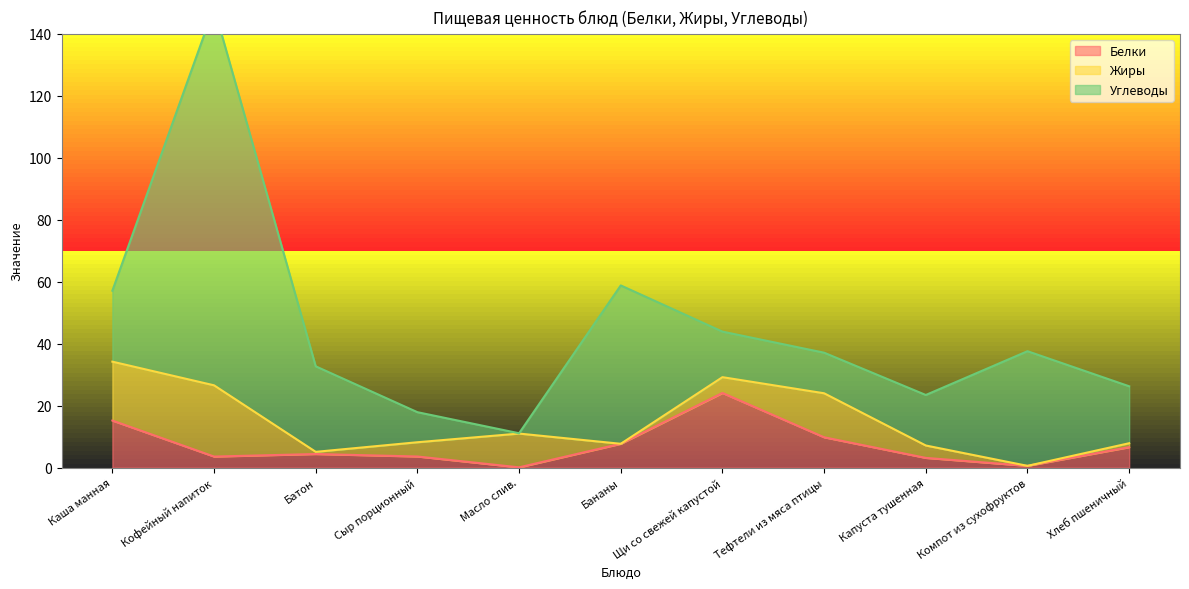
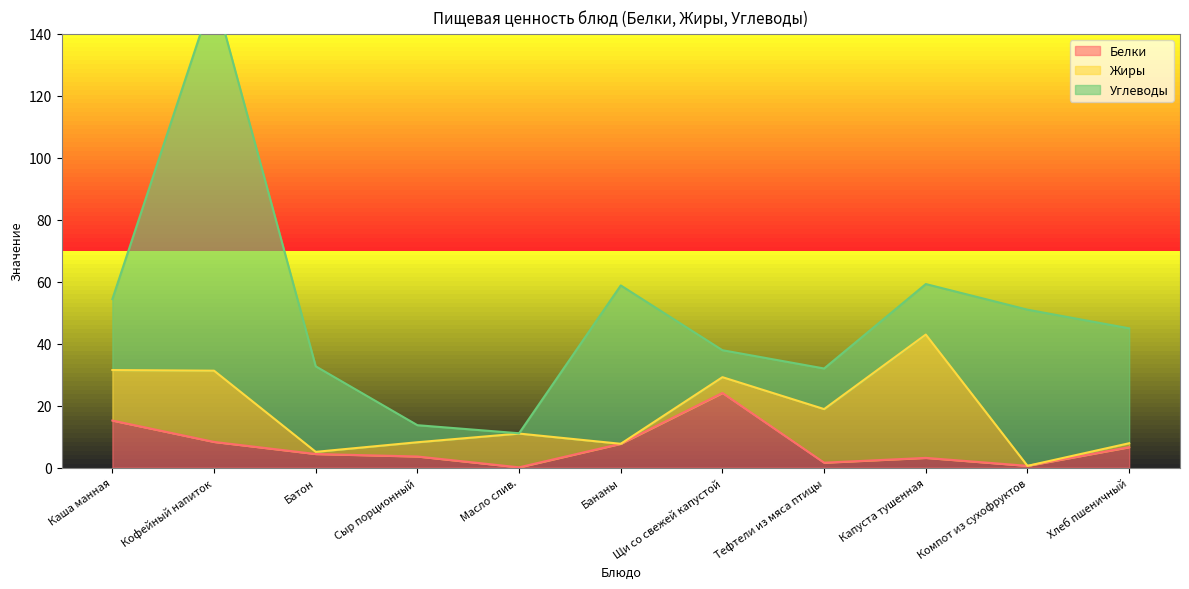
  {
    "Белки": {
      "Каша манная": 15,
-     "Кофейный напиток": 4,
+     "Кофейный напиток": 8,
      "Сыр порционный": 4,
      "Масло слив.": 0,
      "Щи со свежей капустой": 24,
-     "Тефтели из мяса птицы": 10,
+     "Тефтели из мяса птицы": 2,
      "Капуста тушенная": 3,
      "Хлеб пшеничный": 7
    },
    "Жиры": {
-     "Каша манная": 19,
+     "Каша манная": 16,
      "Кофейный напиток": 23,
      "Сыр порционный": 5,
      "Щи со свежей капустой": 5,
-     "Тефтели из мяса птицы": 14,
-     "Капуста тушенная": 4,
+     "Тефтели из мяса птицы": 17,
+     "Капуста тушенная": 40,
      "Хлеб пшеничный": 1
    },
    "Углеводы": {
      "Каша манная": 23,
      "Батон": 28,
-     "Сыр порционный": 10,
+     "Сыр порционный": 6,
      "Бананы": 51,
-     "Щи со свежей капустой": 15,
+     "Щи со свежей капустой": 9,
      "Тефтели из мяса птицы": 13,
      "Капуста тушенная": 16,
-     "Компот из сухофруктов": 37,
-     "Хлеб пшеничный": 18
+     "Компот из сухофруктов": 50,
+     "Хлеб пшеничный": 37
    }
  }
